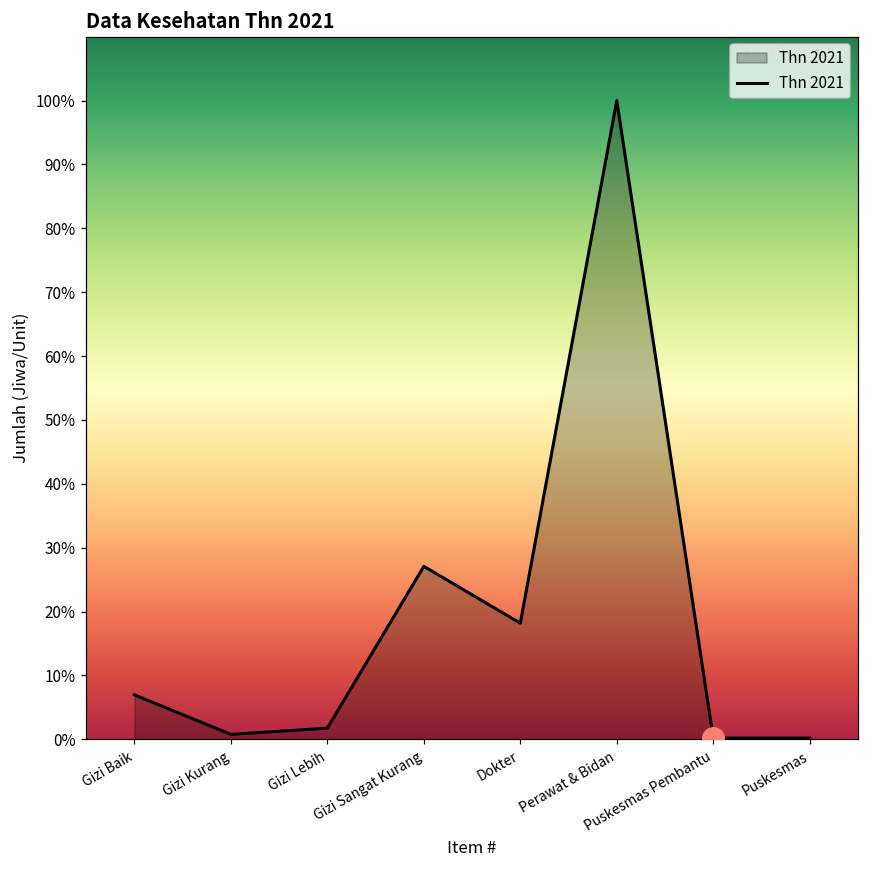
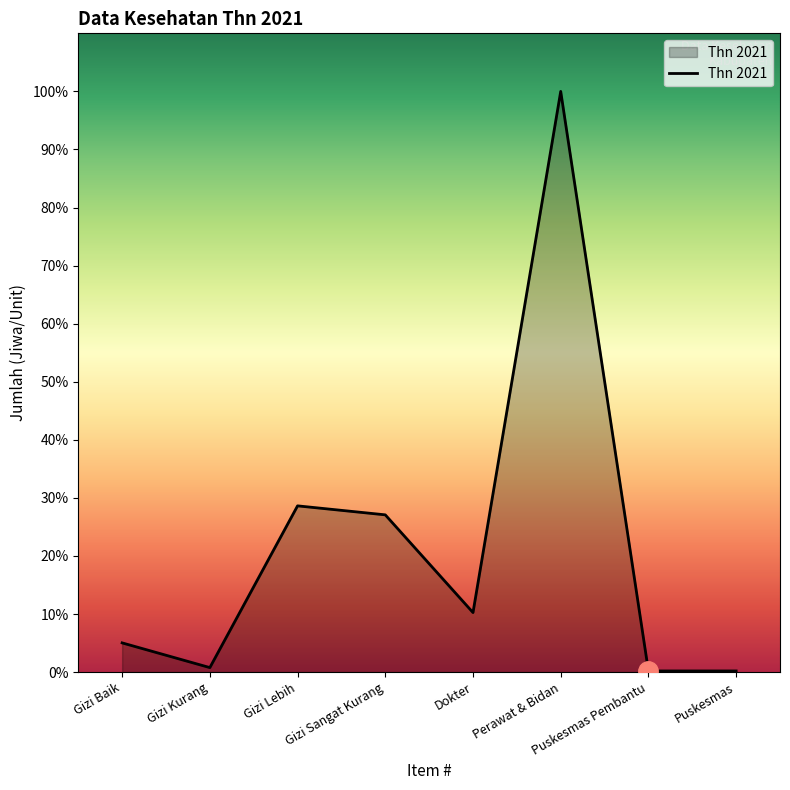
  {
    "Thn 2021": {
-     "Gizi Baik": "7%",
+     "Gizi Baik": "5%",
      "Gizi Kurang": "1%",
-     "Gizi Lebih": "2%",
+     "Gizi Lebih": "29%",
      "Gizi Sangat Kurang": "27%",
-     "Dokter": "18%",
+     "Dokter": "10%",
      "Perawat & Bidan": "100%",
      "Puskesmas": "0%"
    }
  }
